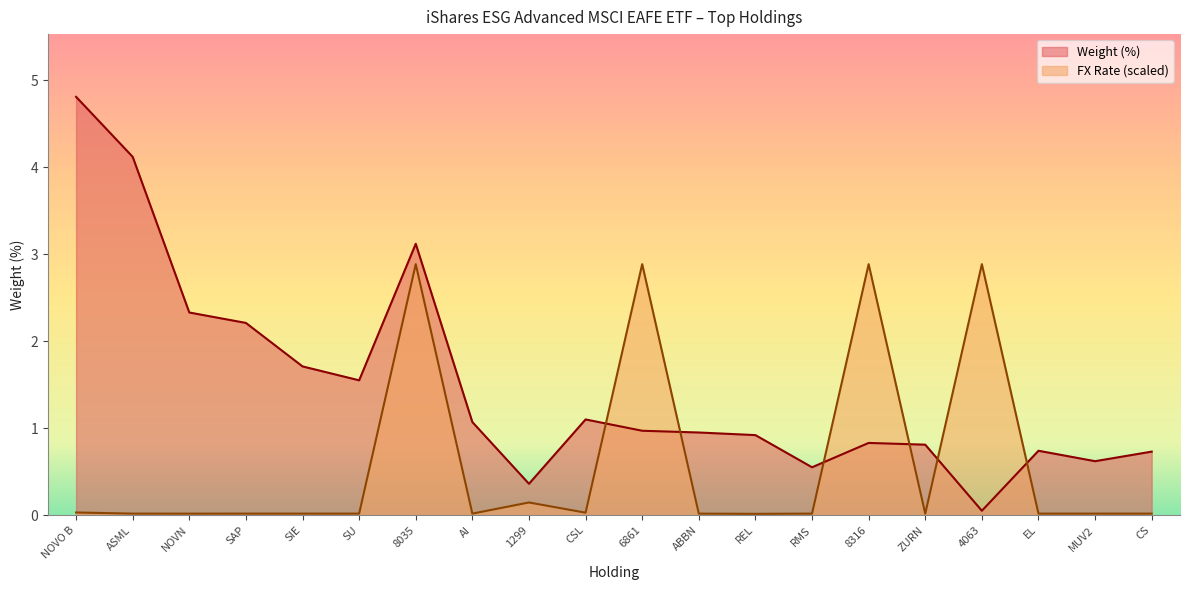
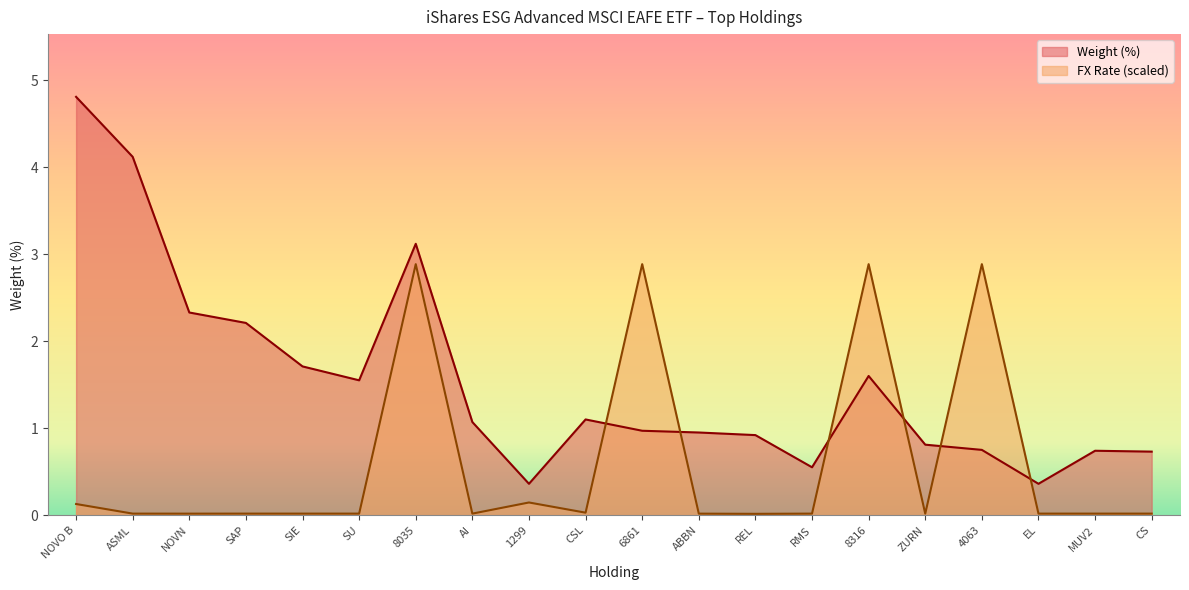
  {
    "Weight (%)": {
      "NOVO B": 4.8,
      "ASML": 4.1,
      "NOVN": 2.3,
      "SAP": 2.2,
      "SIE": 1.7,
      "SU": 1.6,
      "8035": 3.1,
      "AI": 1.1,
      "1299": 0.4,
      "CSL": 1.1,
      "6861": 1.0,
      "ABBN": 1.0,
      "REL": 0.9,
      "RMS": 0.6,
-     "8316": 0.8,
+     "8316": 1.6,
      "ZURN": 0.8,
-     "4063": 0.1,
-     "EL": 0.7,
-     "MUV2": 0.6,
+     "4063": 0.8,
+     "EL": 0.4,
+     "MUV2": 0.7,
      "CS": 0.7
    },
    "FX Rate (scaled)": {
-     "NOVO B": 0.0,
+     "NOVO B": 0.1,
      "ASML": 0.0,
      "NOVN": 0.0,
      "SAP": 0.0,
      "SIE": 0.0,
      "SU": 0.0,
      "8035": 2.9,
      "AI": 0.0,
      "1299": 0.1,
      "CSL": 0.0,
      "6861": 2.9,
      "ABBN": 0.0,
      "REL": 0.0,
      "RMS": 0.0,
      "8316": 2.9,
      "ZURN": 0.0,
      "4063": 2.9,
      "EL": 0.0,
      "MUV2": 0.0,
      "CS": 0.0
    }
  }
